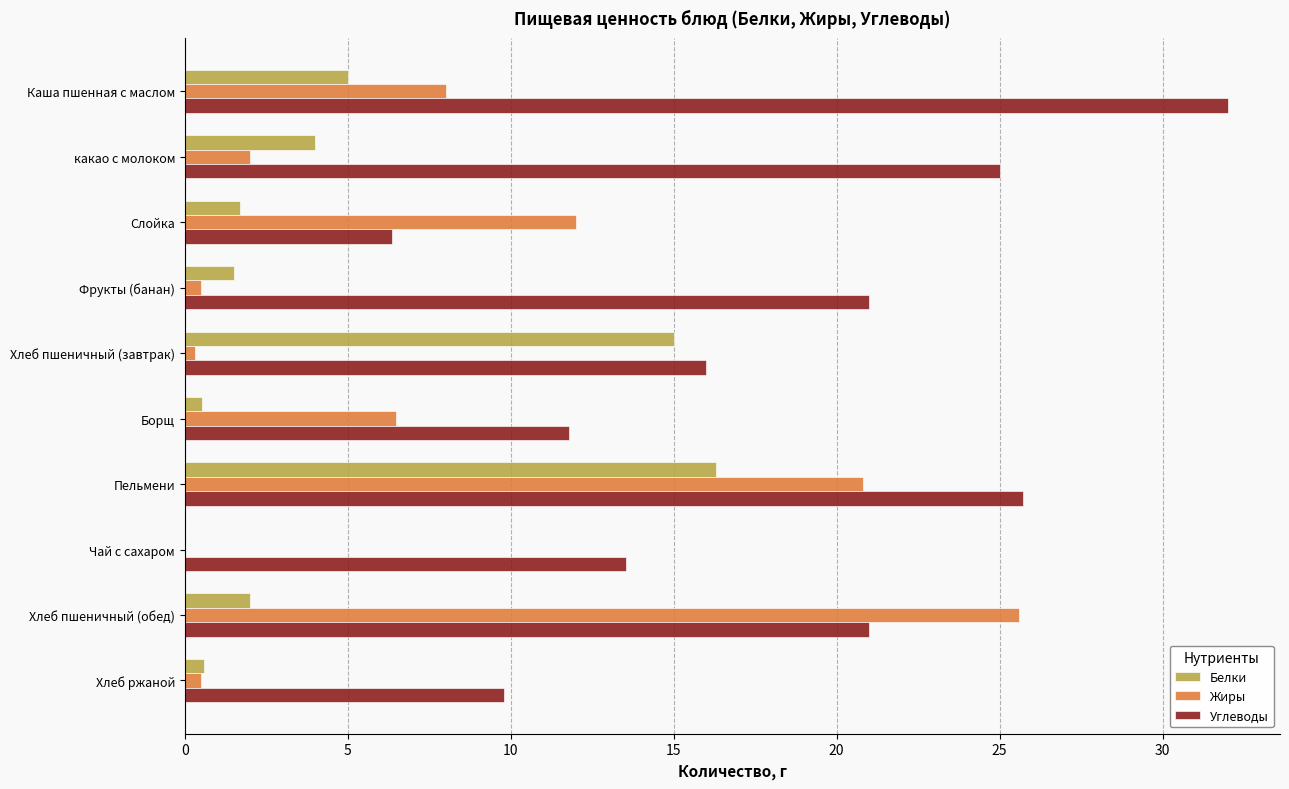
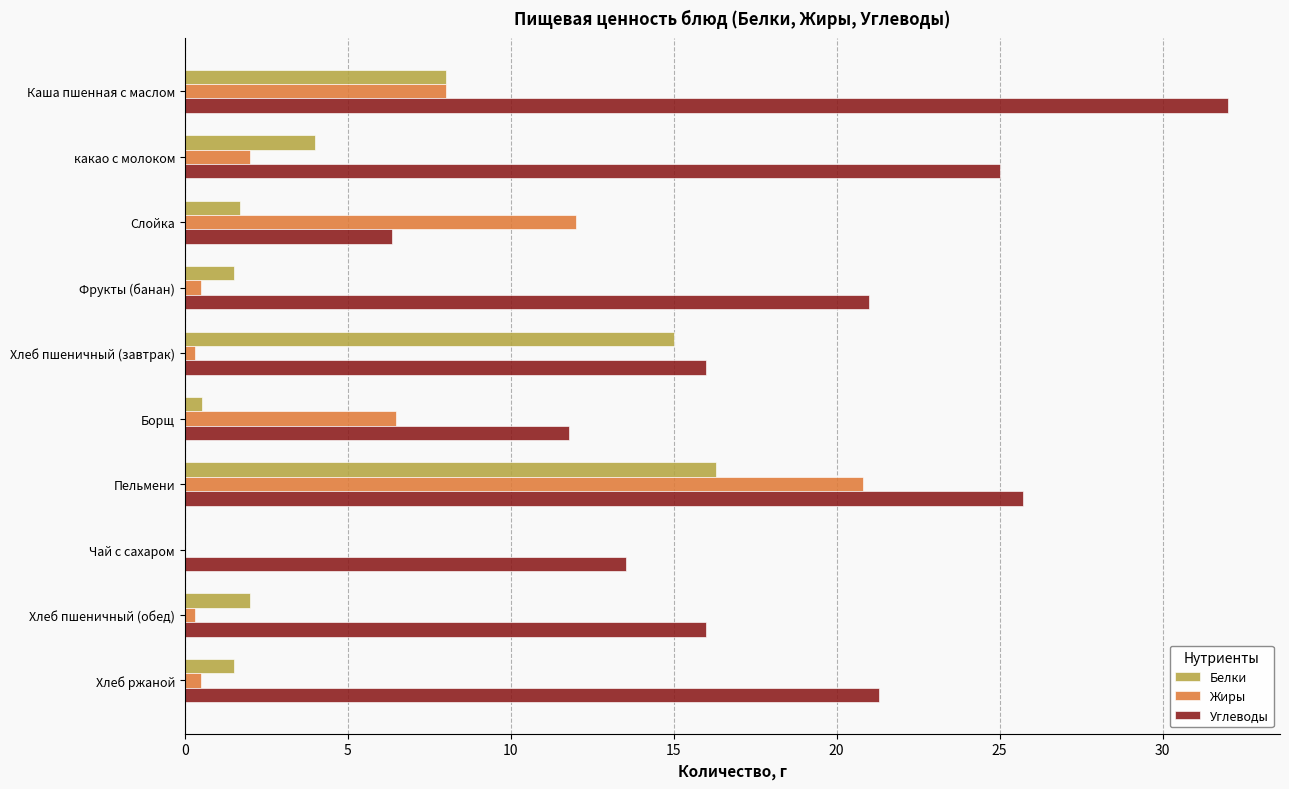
  {
    "Белки": {
-     "Каша пшенная с маслом": 5,
+     "Каша пшенная с маслом": 8,
      "какао с молоком": 4.0,
      "Слойка": 1.7,
      "Фрукты (банан)": 1.5,
      "Хлеб пшеничный (завтрак)": 15.0,
      "Борщ": 0.5,
      "Пельмени": 16.3,
      "Чай с сахаром": 0.0,
      "Хлеб пшеничный (обед)": 2.0,
-     "Хлеб ржаной": 0.6
+     "Хлеб ржаной": 1.5
    },
    "Жиры": {
      "Каша пшенная с маслом": 8.0,
      "какао с молоком": 2.0,
      "Слойка": 12.0,
      "Фрукты (банан)": 0.5,
      "Хлеб пшеничный (завтрак)": 0.3,
      "Борщ": 6.5,
      "Пельмени": 20.8,
      "Чай с сахаром": 0.0,
-     "Хлеб пшеничный (обед)": 25.6,
+     "Хлеб пшеничный (обед)": 0.3,
      "Хлеб ржаной": 0.5
    },
    "Углеводы": {
      "Каша пшенная с маслом": 32.0,
      "какао с молоком": 25.0,
      "Слойка": 6.4,
      "Фрукты (банан)": 21.0,
      "Хлеб пшеничный (завтрак)": 16.0,
      "Борщ": 11.8,
      "Пельмени": 25.7,
      "Чай с сахаром": 13.5,
-     "Хлеб пшеничный (обед)": 21,
-     "Хлеб ржаной": 9.8
+     "Хлеб пшеничный (обед)": 16,
+     "Хлеб ржаной": 21.3
    }
  }
